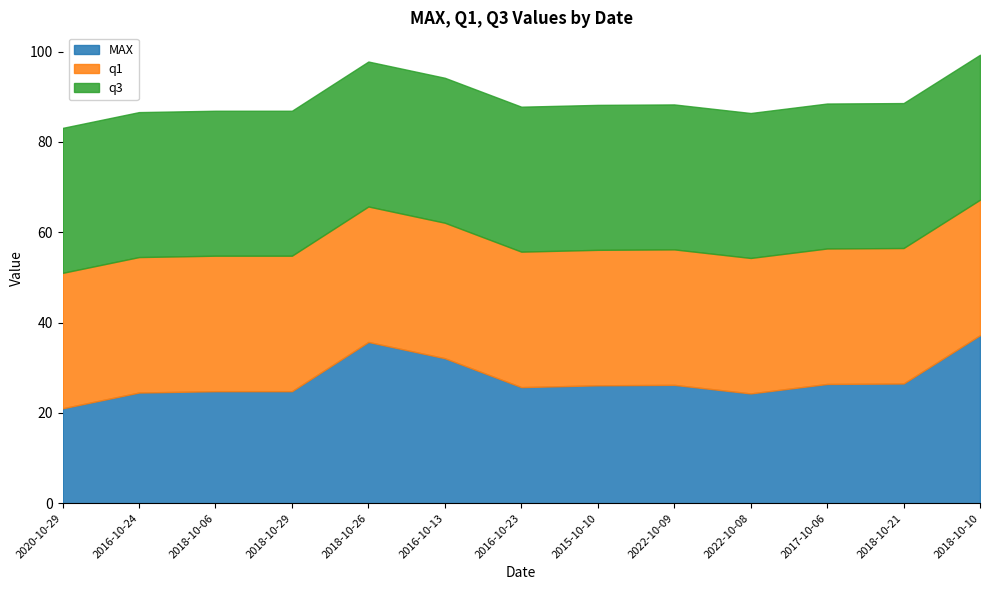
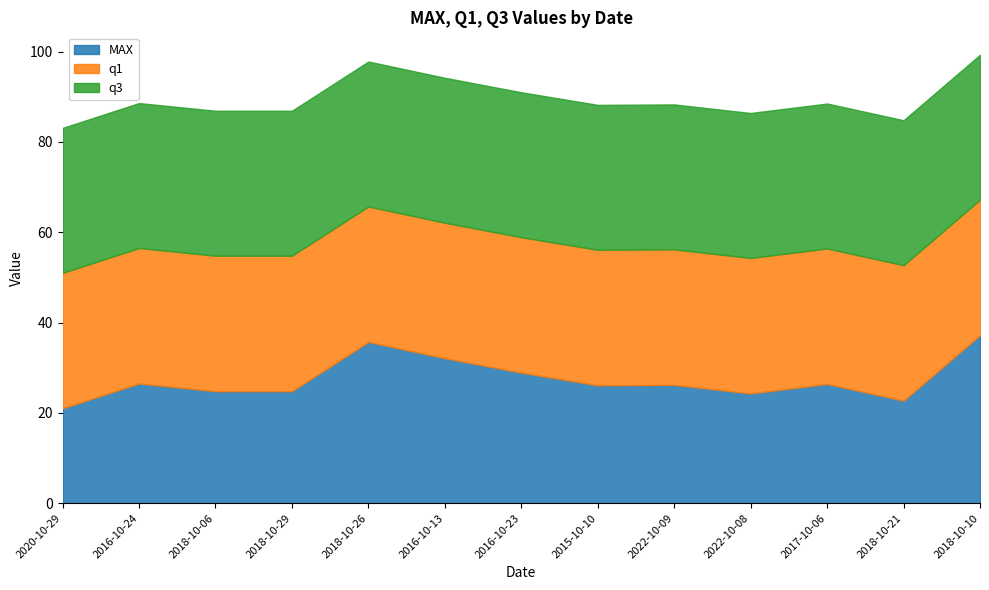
  {
    "MAX": {
      "2020-10-29": 21,
-     "2016-10-24": 25,
+     "2016-10-24": 27,
      "2018-10-06": 25,
      "2018-10-29": 25,
      "2018-10-26": 36,
      "2016-10-13": 32,
-     "2016-10-23": 26,
+     "2016-10-23": 29,
      "2015-10-10": 26,
      "2022-10-09": 26,
      "2022-10-08": 24,
      "2017-10-06": 26,
-     "2018-10-21": 27,
+     "2018-10-21": 23,
      "2018-10-10": 37
    },
    "q1": {
      "2020-10-29": 30,
      "2016-10-24": 30,
      "2018-10-06": 30,
      "2018-10-29": 30,
      "2018-10-26": 30,
      "2016-10-13": 30,
      "2016-10-23": 30,
      "2015-10-10": 30,
      "2022-10-09": 30,
      "2022-10-08": 30,
      "2017-10-06": 30,
      "2018-10-21": 30,
      "2018-10-10": 30
    },
    "q3": {
      "2020-10-29": 32,
      "2016-10-24": 32,
      "2018-10-06": 32,
      "2018-10-29": 32,
      "2018-10-26": 32,
      "2016-10-13": 32,
      "2016-10-23": 32,
      "2015-10-10": 32,
      "2022-10-09": 32,
      "2022-10-08": 32,
      "2017-10-06": 32,
      "2018-10-21": 32,
      "2018-10-10": 32
    }
  }
